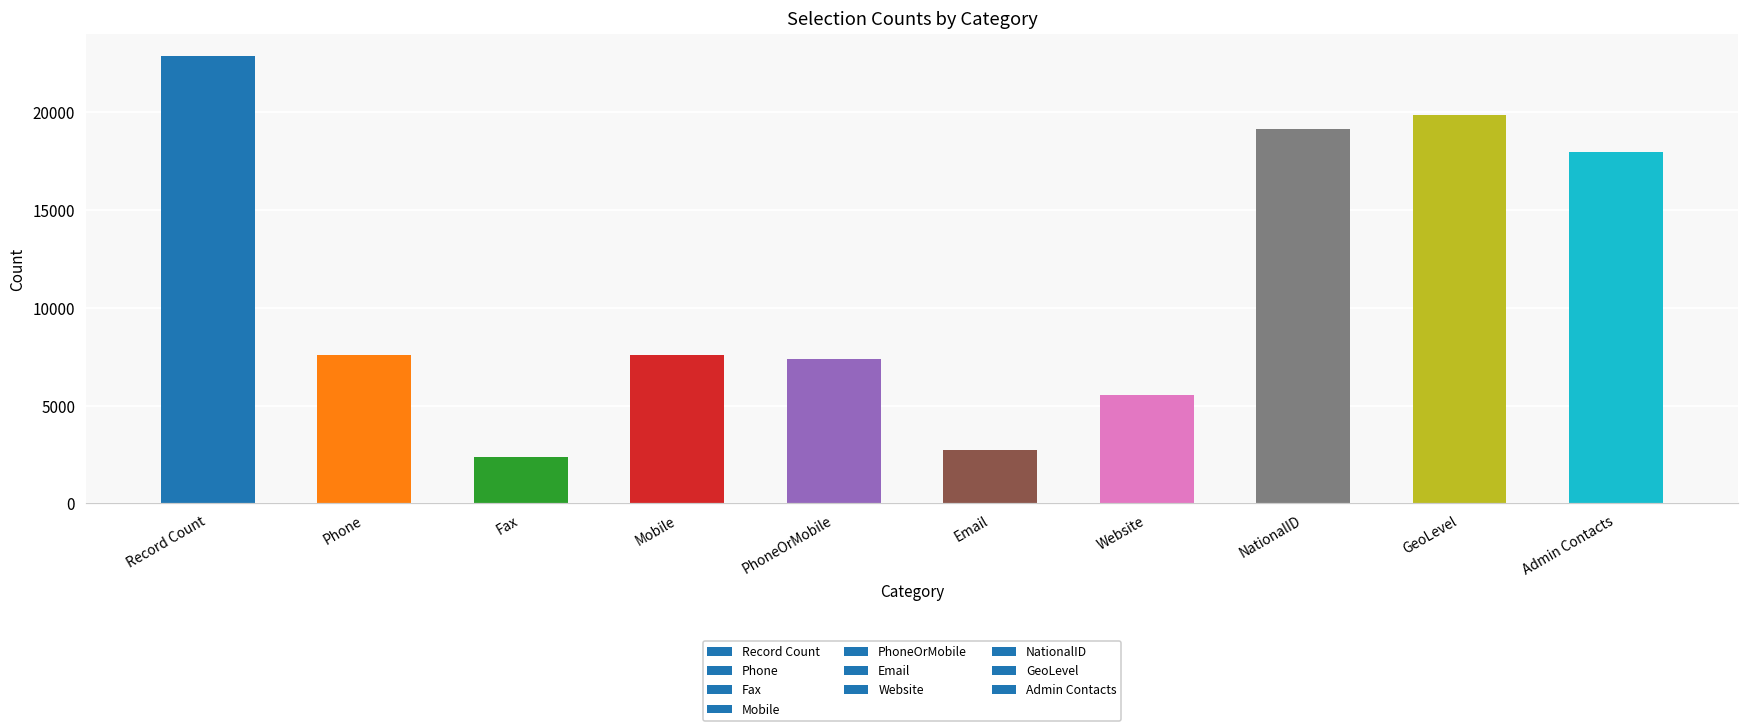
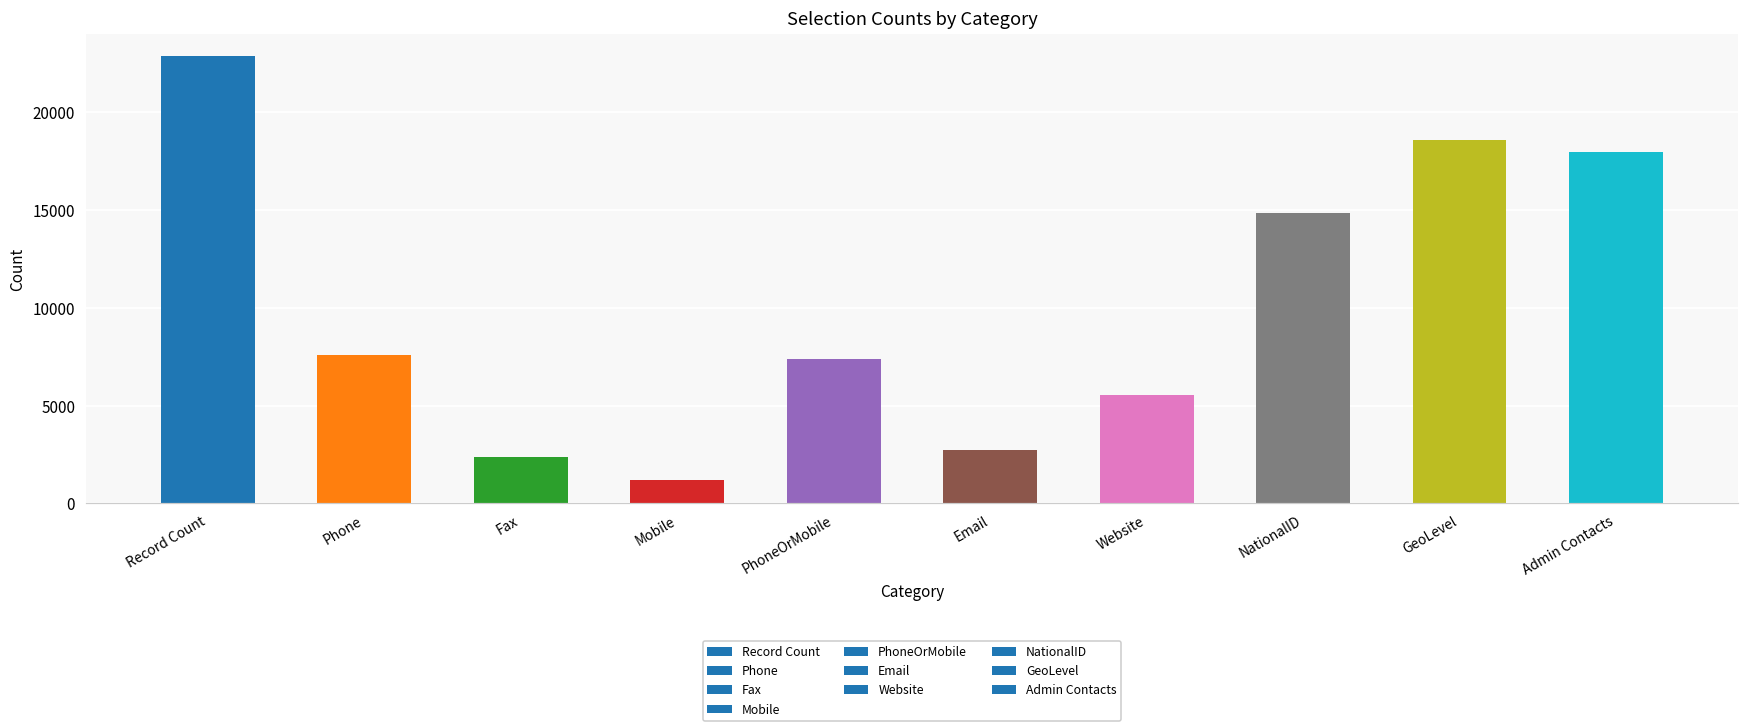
  {
    "Record Count": 22900,
    "Phone": 7600,
    "Fax": 2400,
-   "Mobile": 7600,
+   "Mobile": 1200,
    "PhoneOrMobile": 7400,
    "Email": 2800,
    "Website": 5500,
-   "NationalID": 19200,
-   "GeoLevel": 19900,
+   "NationalID": 14900,
+   "GeoLevel": 18600,
    "Admin Contacts": 18000
  }
